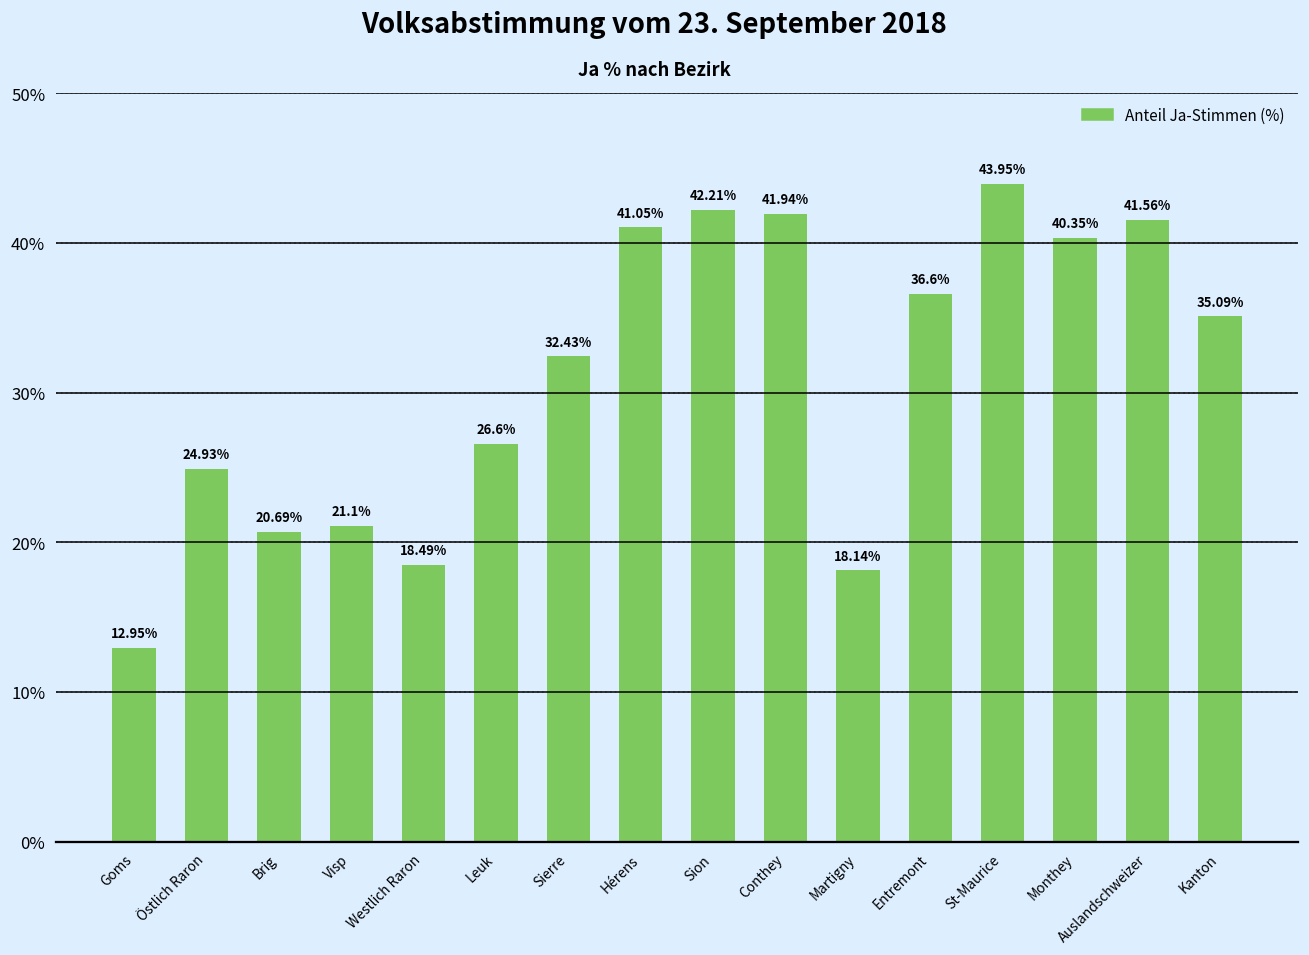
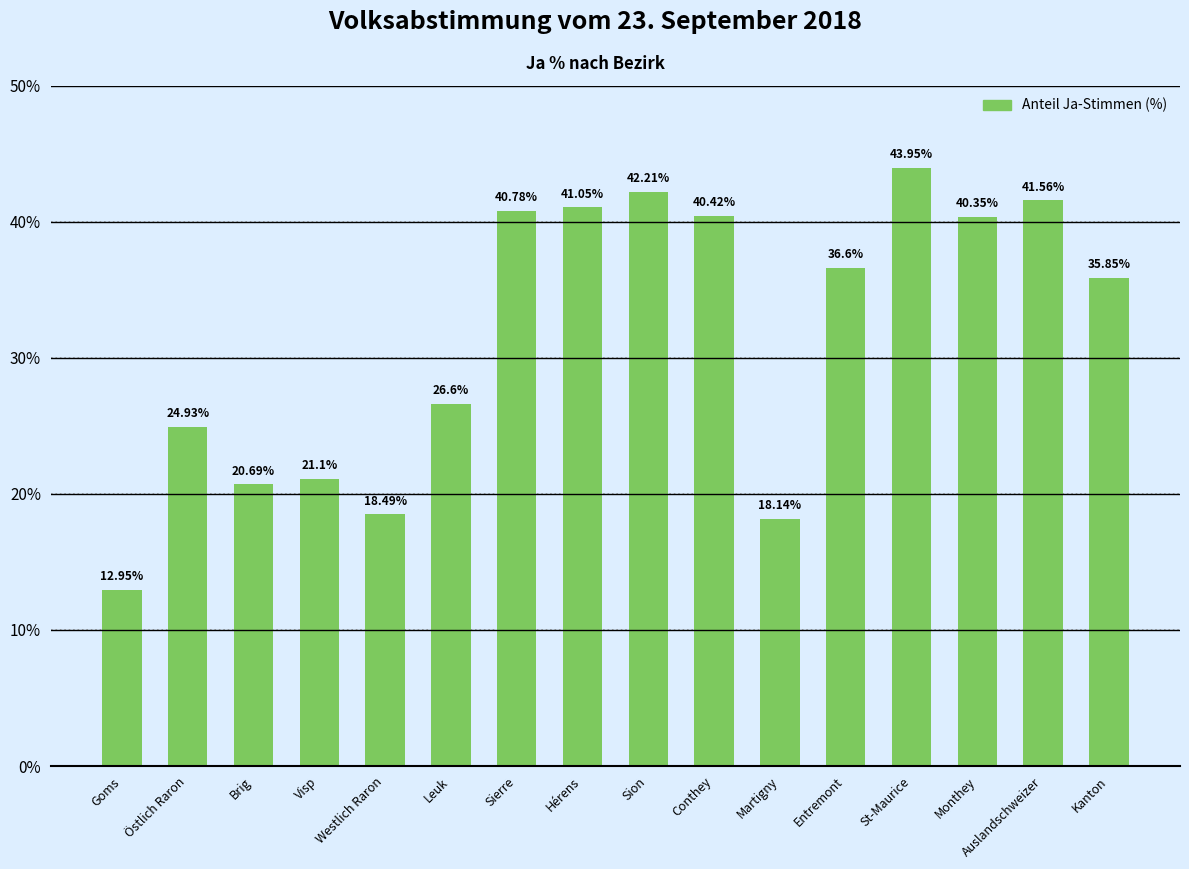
  {
    "Goms": "12.95%",
    "Östlich Raron": "24.93%",
    "Brig": "20.69%",
    "Visp": "21.1%",
    "Westlich Raron": "18.49%",
    "Leuk": "26.6%",
-   "Sierre": "32.43%",
+   "Sierre": "40.78%",
    "Hérens": "41.05%",
    "Sion": "42.21%",
-   "Conthey": "41.94%",
+   "Conthey": "40.42%",
    "Martigny": "18.14%",
    "Entremont": "36.6%",
    "St-Maurice": "43.95%",
    "Monthey": "40.35%",
    "Auslandschweizer": "41.56%",
-   "Kanton": "35.09%"
+   "Kanton": "35.85%"
  }
